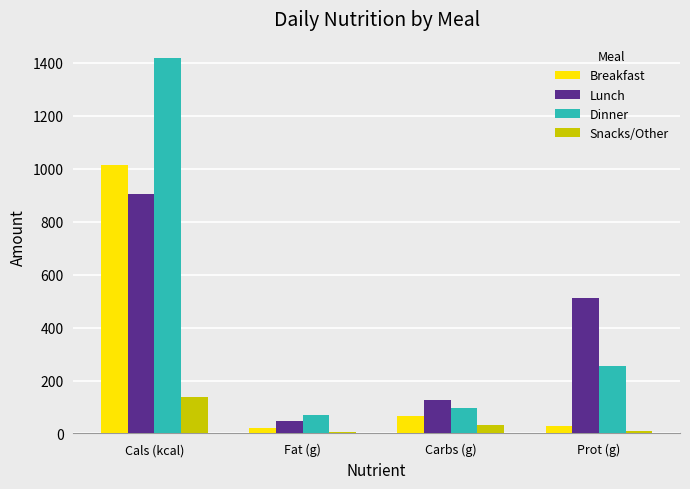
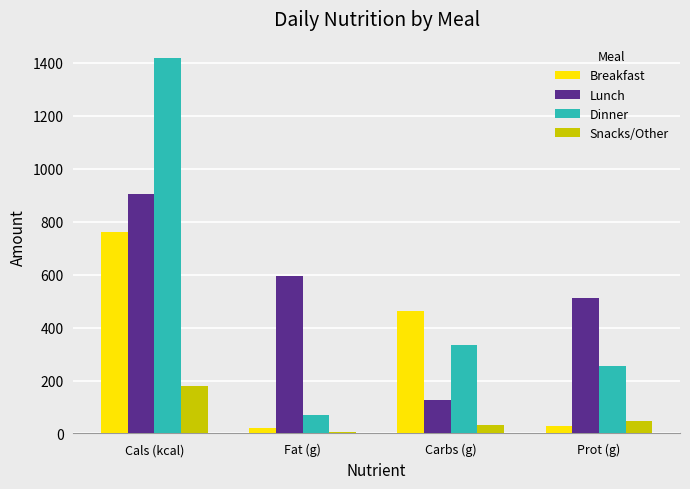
  {
    "Breakfast": {
-     "Cals (kcal)": 1010,
+     "Cals (kcal)": 760,
      "Fat (g)": 20,
-     "Carbs (g)": 70,
+     "Carbs (g)": 460,
      "Prot (g)": 30
    },
    "Lunch": {
      "Cals (kcal)": 910,
-     "Fat (g)": 50,
+     "Fat (g)": 600,
      "Carbs (g)": 130,
      "Prot (g)": 510
    },
    "Dinner": {
      "Cals (kcal)": 1420,
      "Fat (g)": 70,
-     "Carbs (g)": 100,
+     "Carbs (g)": 340,
      "Prot (g)": 250
    },
    "Snacks/Other": {
-     "Cals (kcal)": 140,
+     "Cals (kcal)": 180,
      "Carbs (g)": 30,
-     "Prot (g)": 10
+     "Prot (g)": 50
    }
  }
